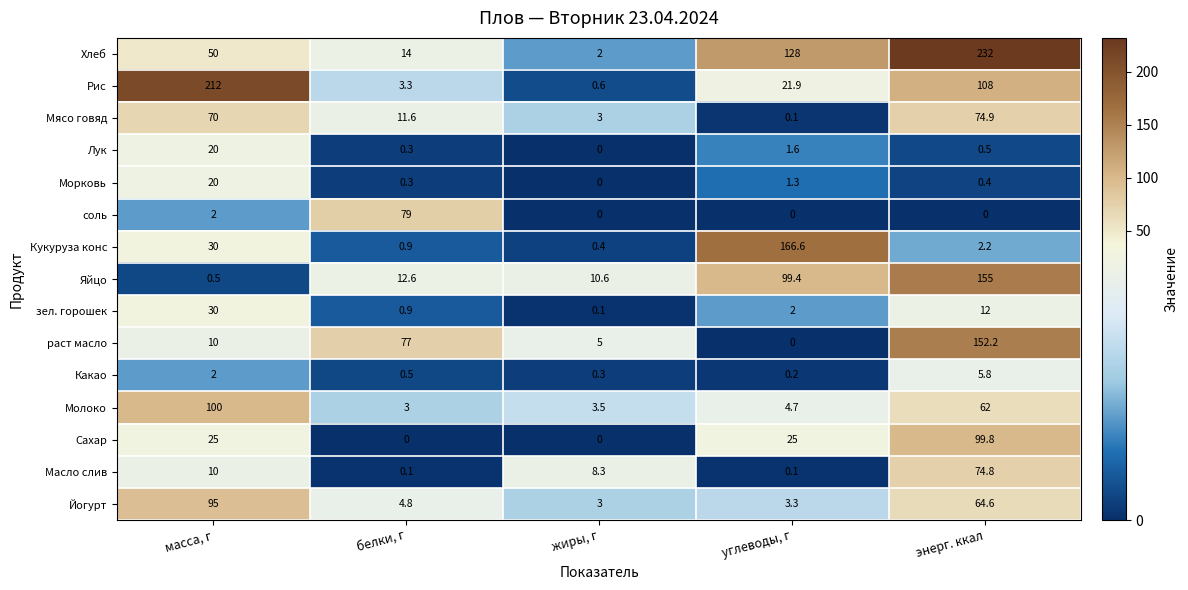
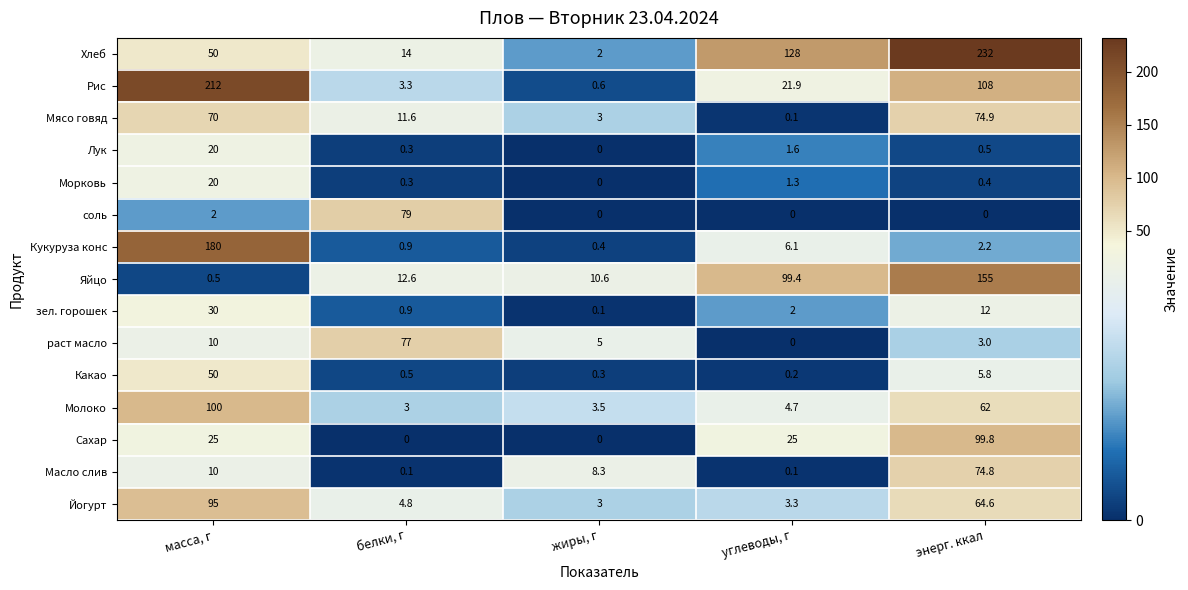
  {
    "Хлеб": {
      "масса, г": 50,
      "белки, г": 14,
      "жиры, г": 2,
      "углеводы, г": 128,
      "энерг. ккал": 232
    },
    "Рис": {
      "масса, г": 212,
      "белки, г": 3.3,
      "жиры, г": 0.6,
      "углеводы, г": 21.9,
      "энерг. ккал": 108
    },
    "Мясо говяд": {
      "масса, г": 70,
      "белки, г": 11.6,
      "жиры, г": 3,
      "углеводы, г": 0.1,
      "энерг. ккал": 74.9
    },
    "Лук": {
      "масса, г": 20,
      "белки, г": 0.3,
      "жиры, г": 0,
      "углеводы, г": 1.6,
      "энерг. ккал": 0.5
    },
    "Морковь": {
      "масса, г": 20,
      "белки, г": 0.3,
      "жиры, г": 0,
      "углеводы, г": 1.3,
      "энерг. ккал": 0.4
    },
    "соль": {
      "масса, г": 2,
      "белки, г": 79,
      "жиры, г": 0,
      "углеводы, г": 0,
      "энерг. ккал": 0
    },
    "Кукуруза конс": {
-     "масса, г": 30,
+     "масса, г": 180,
      "белки, г": 0.9,
      "жиры, г": 0.4,
-     "углеводы, г": 166.6,
+     "углеводы, г": 6.1,
      "энерг. ккал": 2.2
    },
    "Яйцо": {
      "масса, г": 0.5,
      "белки, г": 12.6,
      "жиры, г": 10.6,
      "углеводы, г": 99.4,
      "энерг. ккал": 155
    },
    "зел. горошек": {
      "масса, г": 30,
      "белки, г": 0.9,
      "жиры, г": 0.1,
      "углеводы, г": 2,
      "энерг. ккал": 12
    },
    "раст масло": {
      "масса, г": 10,
      "белки, г": 77,
      "жиры, г": 5,
      "углеводы, г": 0,
-     "энерг. ккал": 152.2
+     "энерг. ккал": 3.0
    },
    "Какао": {
-     "масса, г": 2,
+     "масса, г": 50,
      "белки, г": 0.5,
      "жиры, г": 0.3,
      "углеводы, г": 0.2,
      "энерг. ккал": 5.8
    },
    "Молоко": {
      "масса, г": 100,
      "белки, г": 3,
      "жиры, г": 3.5,
      "углеводы, г": 4.7,
      "энерг. ккал": 62
    },
    "Сахар": {
      "масса, г": 25,
      "белки, г": 0,
      "жиры, г": 0,
      "углеводы, г": 25,
      "энерг. ккал": 99.8
    },
    "Масло слив": {
      "масса, г": 10,
      "белки, г": 0.1,
      "жиры, г": 8.3,
      "углеводы, г": 0.1,
      "энерг. ккал": 74.8
    },
    "Йогурт": {
      "масса, г": 95,
      "белки, г": 4.8,
      "жиры, г": 3,
      "углеводы, г": 3.3,
      "энерг. ккал": 64.6
    }
  }
